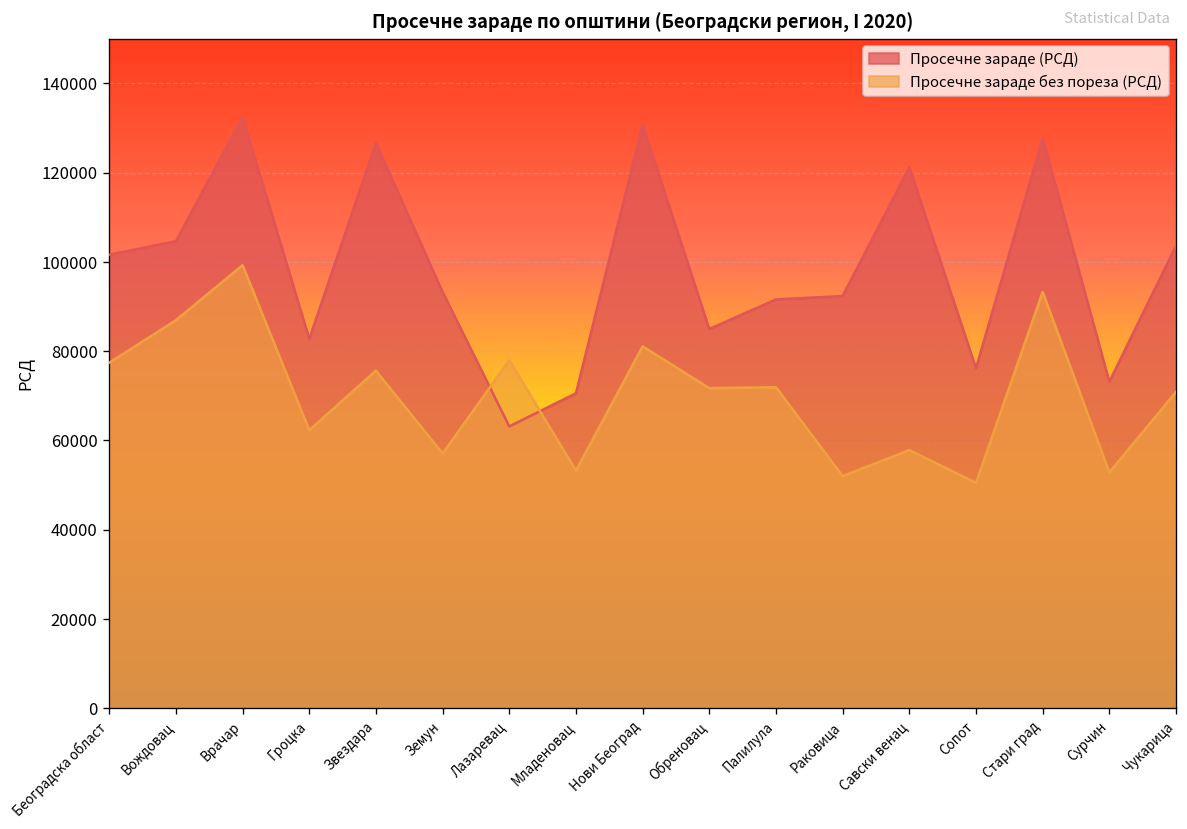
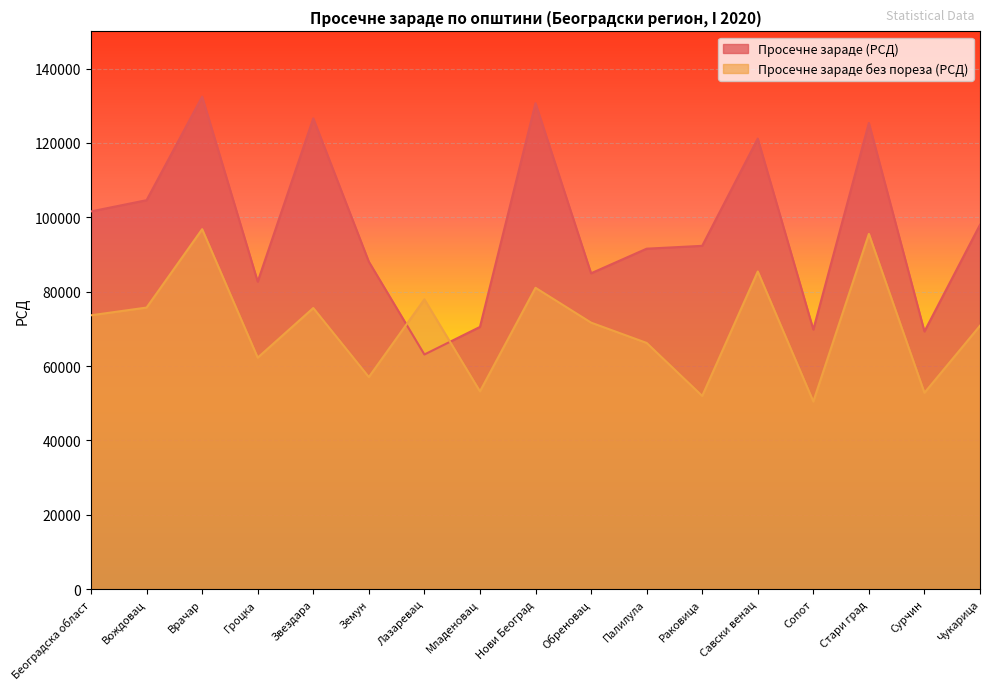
  {
    "Просечне зараде (РСД)": {
      "Београдска област": 102000,
      "Вождовац": 105000,
      "Врачар": 132000,
      "Гроцка": 83000,
      "Звездара": 127000,
-     "Земун": 93000,
+     "Земун": 88000,
      "Лазаревац": 63000,
      "Младеновац": 71000,
      "Нови Београд": 131000,
      "Обреновац": 85000,
      "Палилула": 92000,
      "Раковица": 92000,
      "Савски венац": 121000,
-     "Сопот": 76000,
-     "Стари град": 128000,
-     "Сурчин": 73000,
-     "Чукарица": 104000
+     "Сопот": 70000,
+     "Стари град": 125000,
+     "Сурчин": 69000,
+     "Чукарица": 98000
    },
    "Просечне зараде без пореза (РСД)": {
-     "Београдска област": 77000,
-     "Вождовац": 87000,
-     "Врачар": 99000,
+     "Београдска област": 74000,
+     "Вождовац": 76000,
+     "Врачар": 97000,
      "Гроцка": 62000,
      "Звездара": 76000,
      "Земун": 57000,
      "Лазаревац": 78000,
      "Младеновац": 53000,
      "Нови Београд": 81000,
      "Обреновац": 72000,
-     "Палилула": 72000,
+     "Палилула": 66000,
      "Раковица": 52000,
-     "Савски венац": 58000,
+     "Савски венац": 85000,
      "Сопот": 50000,
-     "Стари град": 93000,
+     "Стари град": 96000,
      "Сурчин": 53000,
      "Чукарица": 71000
    }
  }
